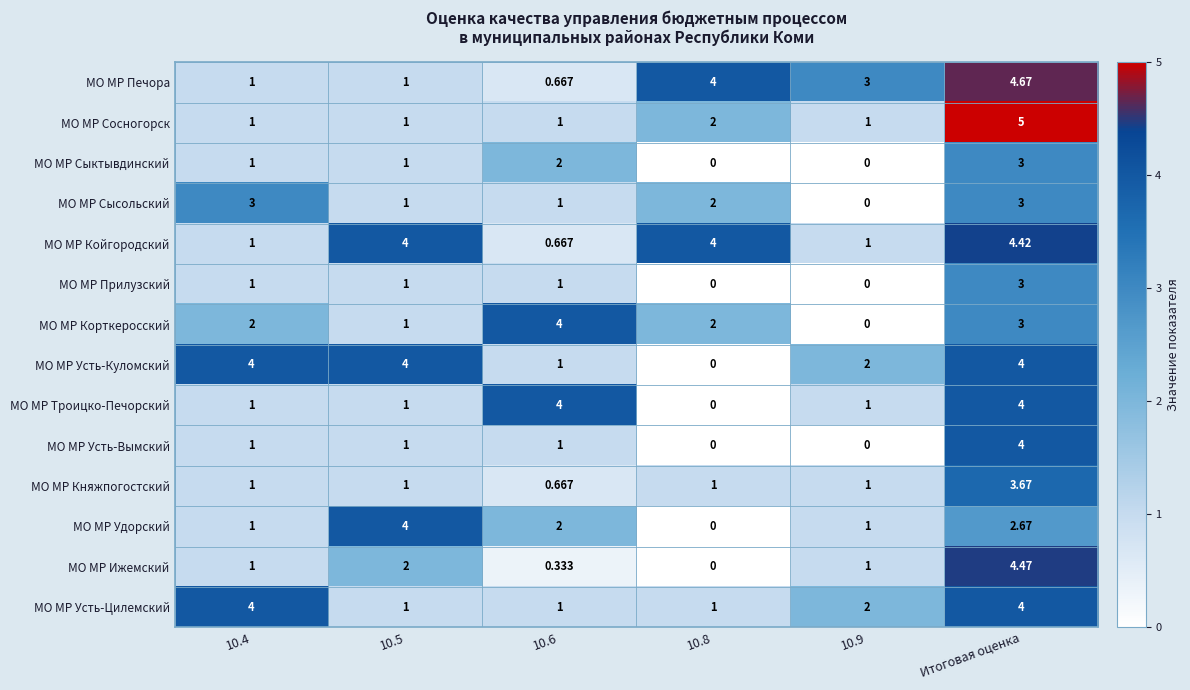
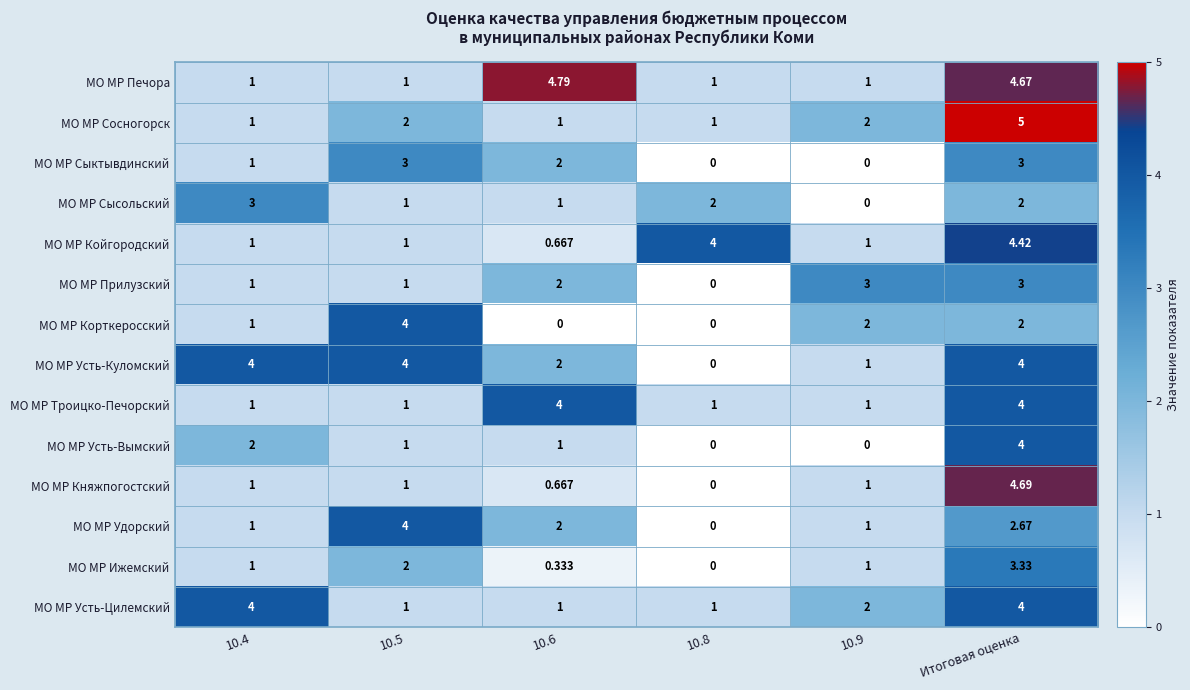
  {
    "МО МР Печора": {
      "10.4": 1,
      "10.5": 1,
-     "10.6": 0.667,
-     "10.8": 4,
-     "10.9": 3,
+     "10.6": 4.79,
+     "10.8": 1,
+     "10.9": 1,
      "Итоговая оценка": 4.67
    },
    "МО МР Сосногорск": {
      "10.4": 1,
-     "10.5": 1,
+     "10.5": 2,
      "10.6": 1,
-     "10.8": 2,
-     "10.9": 1,
+     "10.8": 1,
+     "10.9": 2,
      "Итоговая оценка": 5
    },
    "МО МР Сыктывдинский": {
      "10.4": 1,
-     "10.5": 1,
+     "10.5": 3,
      "10.6": 2,
      "10.8": 0,
      "10.9": 0,
      "Итоговая оценка": 3
    },
    "МО МР Сысольский": {
      "10.4": 3,
      "10.5": 1,
      "10.6": 1,
      "10.8": 2,
      "10.9": 0,
-     "Итоговая оценка": 3
+     "Итоговая оценка": 2
    },
    "МО МР Койгородский": {
      "10.4": 1,
-     "10.5": 4,
+     "10.5": 1,
      "10.6": 0.667,
      "10.8": 4,
      "10.9": 1,
      "Итоговая оценка": 4.42
    },
    "МО МР Прилузский": {
      "10.4": 1,
      "10.5": 1,
-     "10.6": 1,
+     "10.6": 2,
      "10.8": 0,
-     "10.9": 0,
+     "10.9": 3,
      "Итоговая оценка": 3
    },
    "МО МР Корткеросский": {
-     "10.4": 2,
-     "10.5": 1,
-     "10.6": 4,
-     "10.8": 2,
-     "10.9": 0,
-     "Итоговая оценка": 3
+     "10.4": 1,
+     "10.5": 4,
+     "10.6": 0,
+     "10.8": 0,
+     "10.9": 2,
+     "Итоговая оценка": 2
    },
    "МО МР Усть-Куломский": {
      "10.4": 4,
      "10.5": 4,
-     "10.6": 1,
+     "10.6": 2,
      "10.8": 0,
-     "10.9": 2,
+     "10.9": 1,
      "Итоговая оценка": 4
    },
    "МО МР Троицко-Печорский": {
      "10.4": 1,
      "10.5": 1,
      "10.6": 4,
-     "10.8": 0,
+     "10.8": 1,
      "10.9": 1,
      "Итоговая оценка": 4
    },
    "МО МР Усть-Вымский": {
-     "10.4": 1,
+     "10.4": 2,
      "10.5": 1,
      "10.6": 1,
      "10.8": 0,
      "10.9": 0,
      "Итоговая оценка": 4
    },
    "МО МР Княжпогостский": {
      "10.4": 1,
      "10.5": 1,
      "10.6": 0.667,
-     "10.8": 1,
+     "10.8": 0,
      "10.9": 1,
-     "Итоговая оценка": 3.67
+     "Итоговая оценка": 4.69
    },
    "МО МР Удорский": {
      "10.4": 1,
      "10.5": 4,
      "10.6": 2,
      "10.8": 0,
      "10.9": 1,
      "Итоговая оценка": 2.67
    },
    "МО МР Ижемский": {
      "10.4": 1,
      "10.5": 2,
      "10.6": 0.333,
      "10.8": 0,
      "10.9": 1,
-     "Итоговая оценка": 4.47
+     "Итоговая оценка": 3.33
    },
    "МО МР Усть-Цилемский": {
      "10.4": 4,
      "10.5": 1,
      "10.6": 1,
      "10.8": 1,
      "10.9": 2,
      "Итоговая оценка": 4
    }
  }
